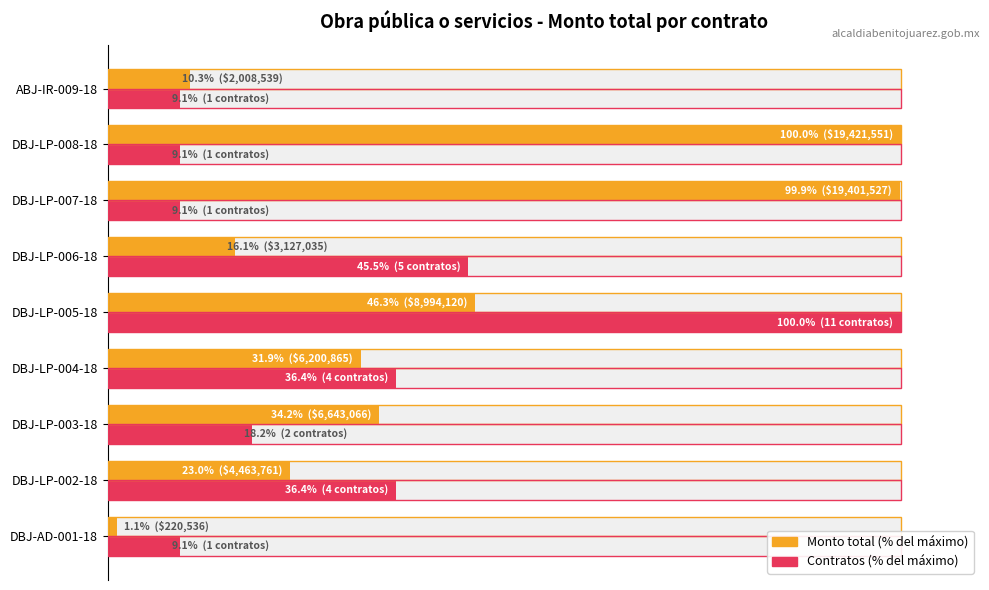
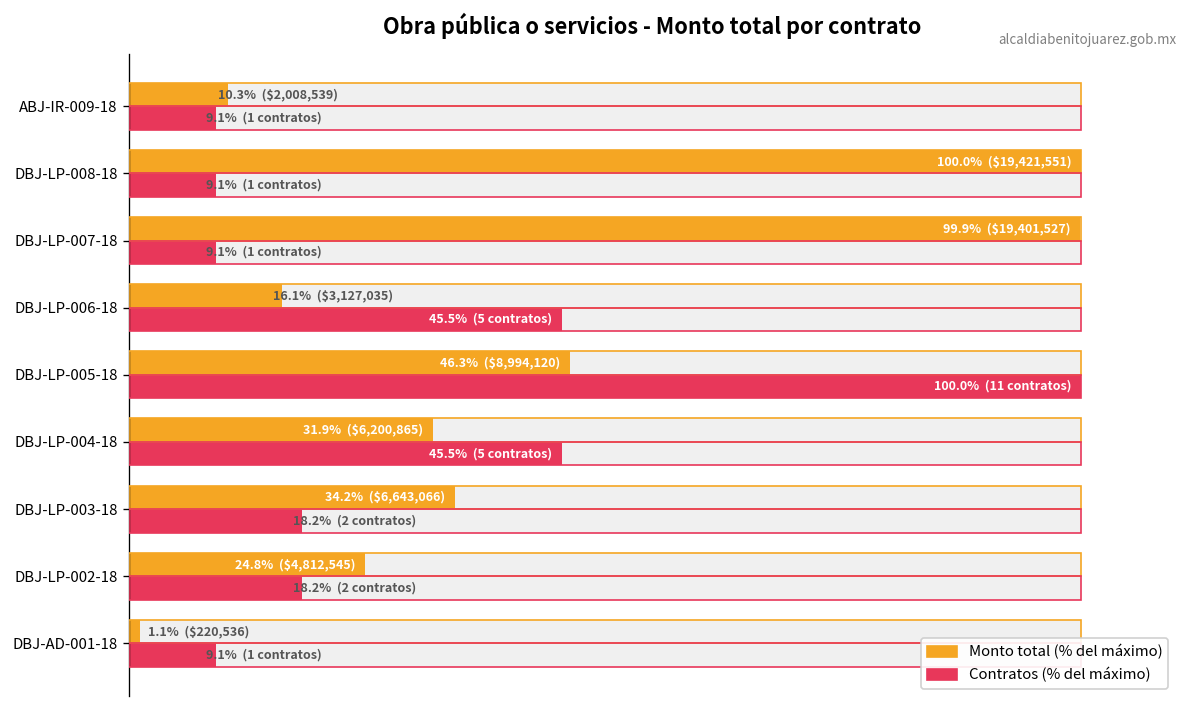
  {
    "Monto total (% del máximo)": {
      "DBJ-LP-008-18": "100.0%",
      "DBJ-LP-007-18": "99.9%",
-     "DBJ-LP-002-18": "23.0% ($4,463,761)"
+     "DBJ-LP-002-18": "24.8% ($4,812,545)"
    },
    "Contratos (% del máximo)": {
      "DBJ-LP-005-18": "100.0%",
-     "DBJ-LP-004-18": "36.4% (4 contratos)",
-     "DBJ-LP-002-18": "36.4% (4 contratos)"
+     "DBJ-LP-004-18": "45.5% (5 contratos)",
+     "DBJ-LP-002-18": "18.2% (2 contratos)"
    }
  }
